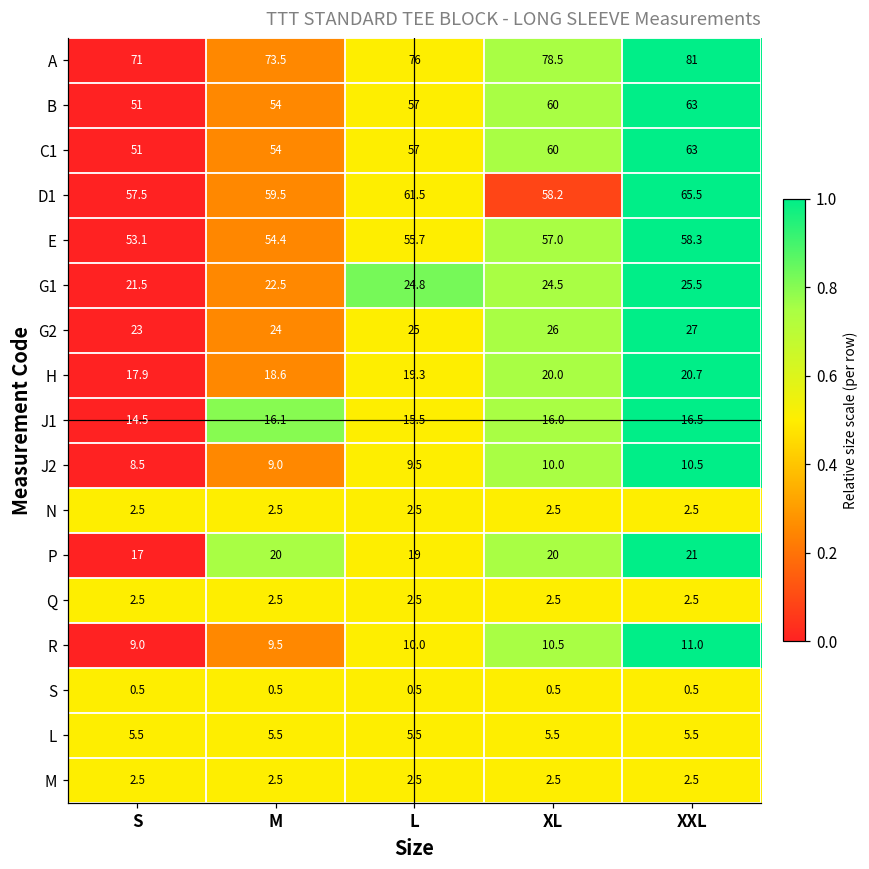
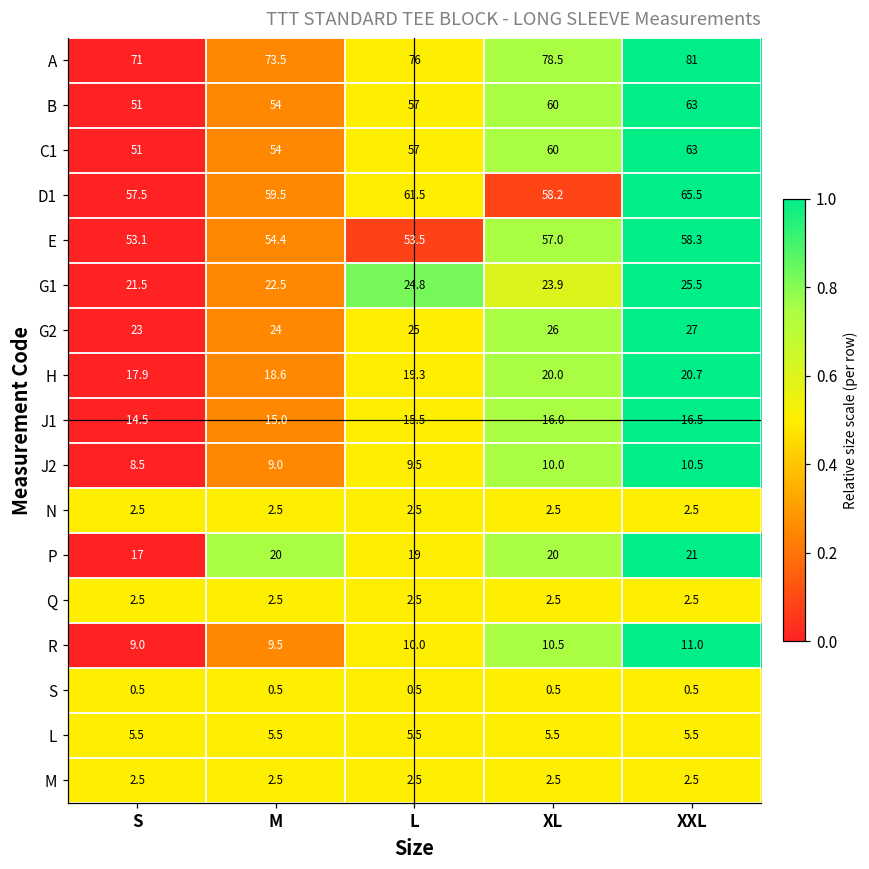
  {
    "A": {
      "S": 71,
      "M": 73.5,
      "L": 76,
      "XL": 78.5,
      "XXL": 81
    },
    "B": {
      "S": 51,
      "M": 54,
      "L": 57,
      "XL": 60,
      "XXL": 63
    },
    "C1": {
      "S": 51,
      "M": 54,
      "L": 57,
      "XL": 60,
      "XXL": 63
    },
    "D1": {
      "S": 57.5,
      "M": 59.5,
      "L": 61.5,
      "XL": 58.2,
      "XXL": 65.5
    },
    "E": {
      "S": 53.1,
      "M": 54.4,
-     "L": 55.7,
+     "L": 53.5,
      "XL": 57.0,
      "XXL": 58.3
    },
    "G1": {
      "S": 21.5,
      "M": 22.5,
      "L": 24.8,
-     "XL": 24.5,
+     "XL": 23.9,
      "XXL": 25.5
    },
    "G2": {
      "S": 23,
      "M": 24,
      "L": 25,
      "XL": 26,
      "XXL": 27
    },
    "H": {
      "S": 17.9,
      "M": 18.6,
      "L": 19.3,
      "XL": 20.0,
      "XXL": 20.7
    },
    "J1": {
      "S": 14.5,
-     "M": 16.1,
+     "M": 15.0,
      "L": 15.5,
      "XL": 16.0,
      "XXL": 16.5
    },
    "J2": {
      "S": 8.5,
      "M": 9.0,
      "L": 9.5,
      "XL": 10.0,
      "XXL": 10.5
    },
    "N": {
      "S": 2.5,
      "M": 2.5,
      "L": 2.5,
      "XL": 2.5,
      "XXL": 2.5
    },
    "P": {
      "S": 17,
      "M": 20,
      "L": 19,
      "XL": 20,
      "XXL": 21
    },
    "Q": {
      "S": 2.5,
      "M": 2.5,
      "L": 2.5,
      "XL": 2.5,
      "XXL": 2.5
    },
    "R": {
      "S": 9.0,
      "M": 9.5,
      "L": 10.0,
      "XL": 10.5,
      "XXL": 11.0
    },
    "S": {
      "S": 0.5,
      "M": 0.5,
      "L": 0.5,
      "XL": 0.5,
      "XXL": 0.5
    },
    "L": {
      "S": 5.5,
      "M": 5.5,
      "L": 5.5,
      "XL": 5.5,
      "XXL": 5.5
    },
    "M": {
      "S": 2.5,
      "M": 2.5,
      "L": 2.5,
      "XL": 2.5,
      "XXL": 2.5
    }
  }
